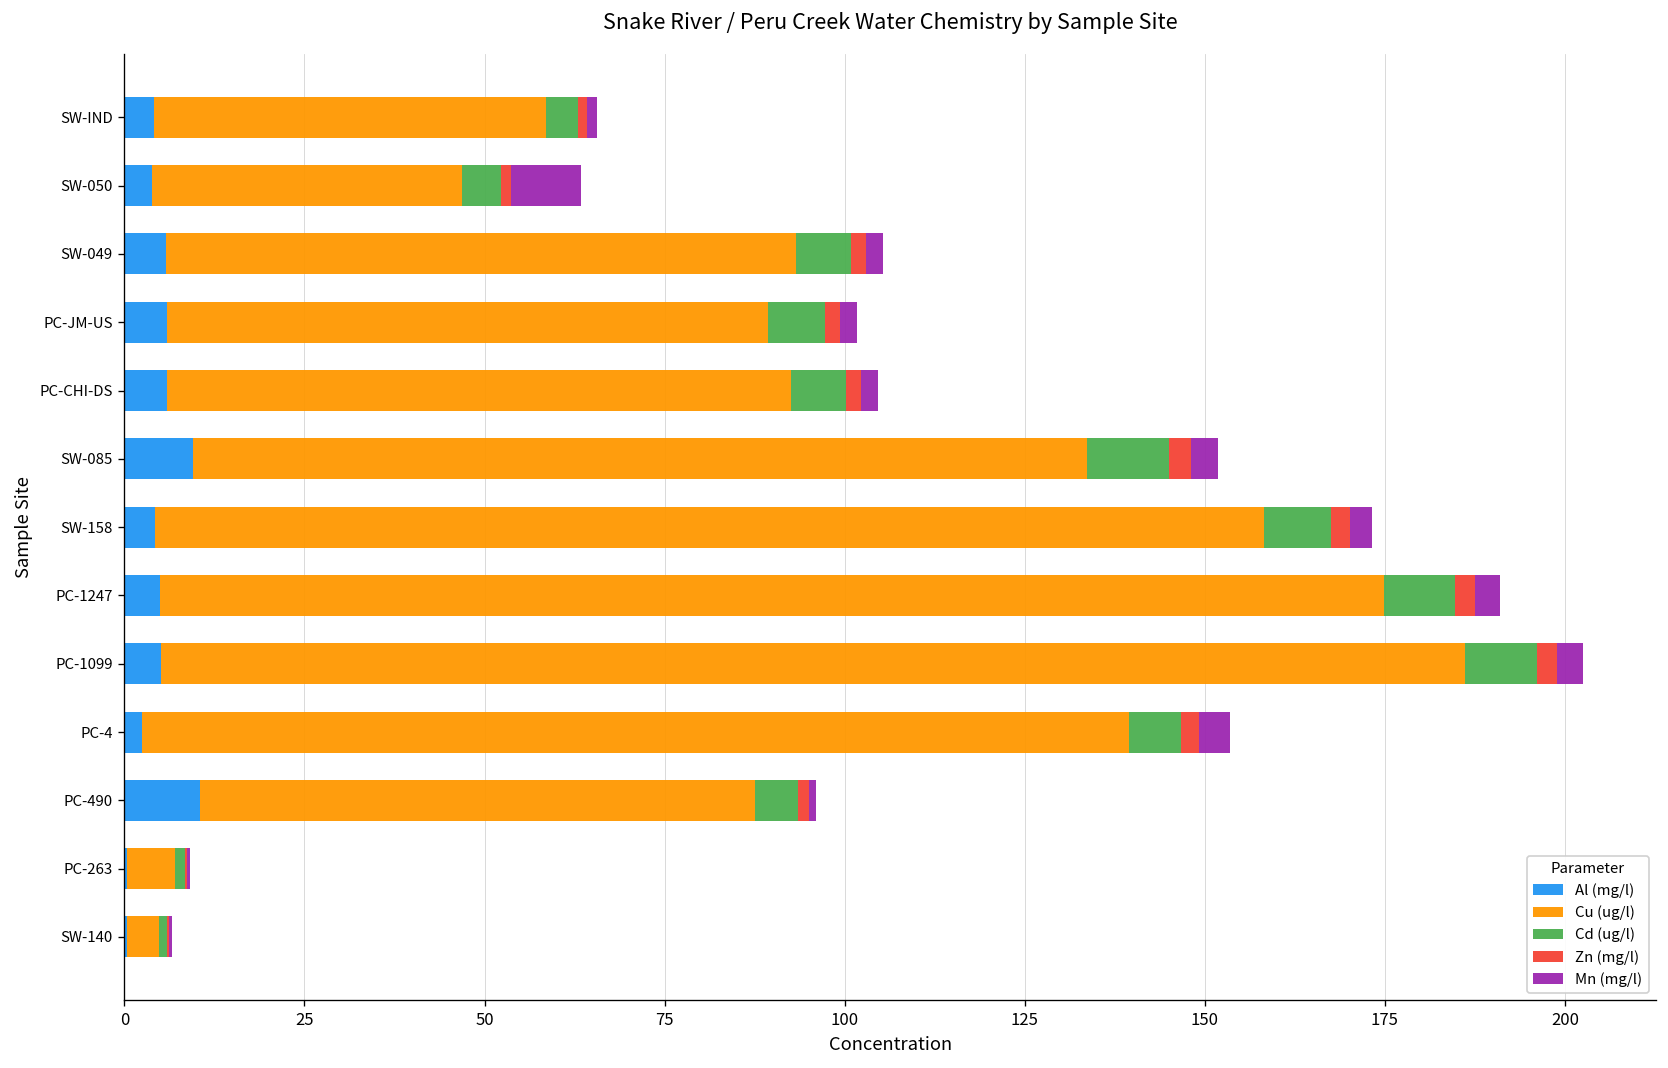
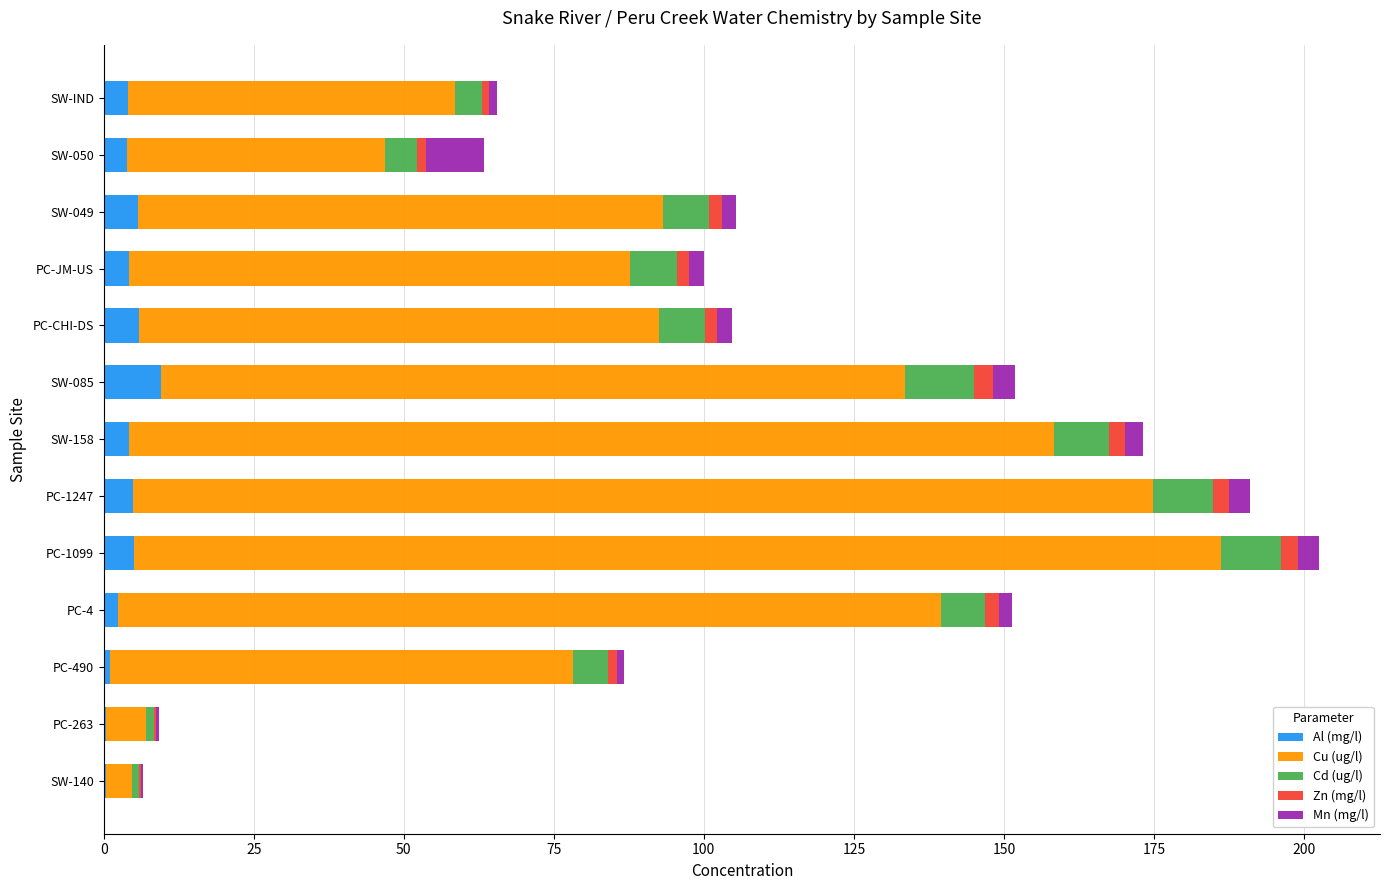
  {
    "Al (mg/l)": {
      "SW-IND": 4,
      "SW-050": 4,
      "SW-049": 6,
-     "PC-JM-US": 6,
+     "PC-JM-US": 4,
      "PC-CHI-DS": 6,
      "SW-085": 10,
      "SW-158": 4,
      "PC-1247": 5,
      "PC-1099": 5,
      "PC-4": 2,
-     "PC-490": 11
+     "PC-490": 1
    },
    "Cu (ug/l)": {
      "SW-IND": 54,
      "SW-050": 43,
      "SW-049": 88,
      "PC-JM-US": 84,
      "PC-CHI-DS": 87,
      "SW-085": 124,
      "SW-158": 154,
      "PC-1247": 170,
      "PC-1099": 181,
      "PC-4": 137,
      "PC-490": 77,
      "PC-263": 7,
      "SW-140": 4
    },
    "Cd (ug/l)": {
      "SW-IND": 4,
      "SW-050": 5,
      "SW-049": 8,
      "PC-JM-US": 8,
      "PC-CHI-DS": 8,
      "SW-085": 12,
      "SW-158": 9,
      "PC-1247": 10,
      "PC-1099": 10,
      "PC-4": 7,
      "PC-490": 6,
      "PC-263": 1,
      "SW-140": 1
    },
    "Zn (mg/l)": {
      "SW-IND": 1,
      "SW-050": 1,
      "SW-049": 2,
      "PC-JM-US": 2,
      "PC-CHI-DS": 2,
      "SW-085": 3,
      "SW-158": 3,
      "PC-1247": 3,
      "PC-1099": 3,
      "PC-4": 2,
      "PC-490": 2
    },
    "Mn (mg/l)": {
      "SW-IND": 1,
      "SW-050": 10,
      "SW-049": 2,
      "PC-JM-US": 2,
      "PC-CHI-DS": 2,
      "SW-085": 4,
      "SW-158": 3,
      "PC-1247": 3,
      "PC-1099": 4,
-     "PC-4": 4,
+     "PC-4": 2,
      "PC-490": 1
    }
  }
